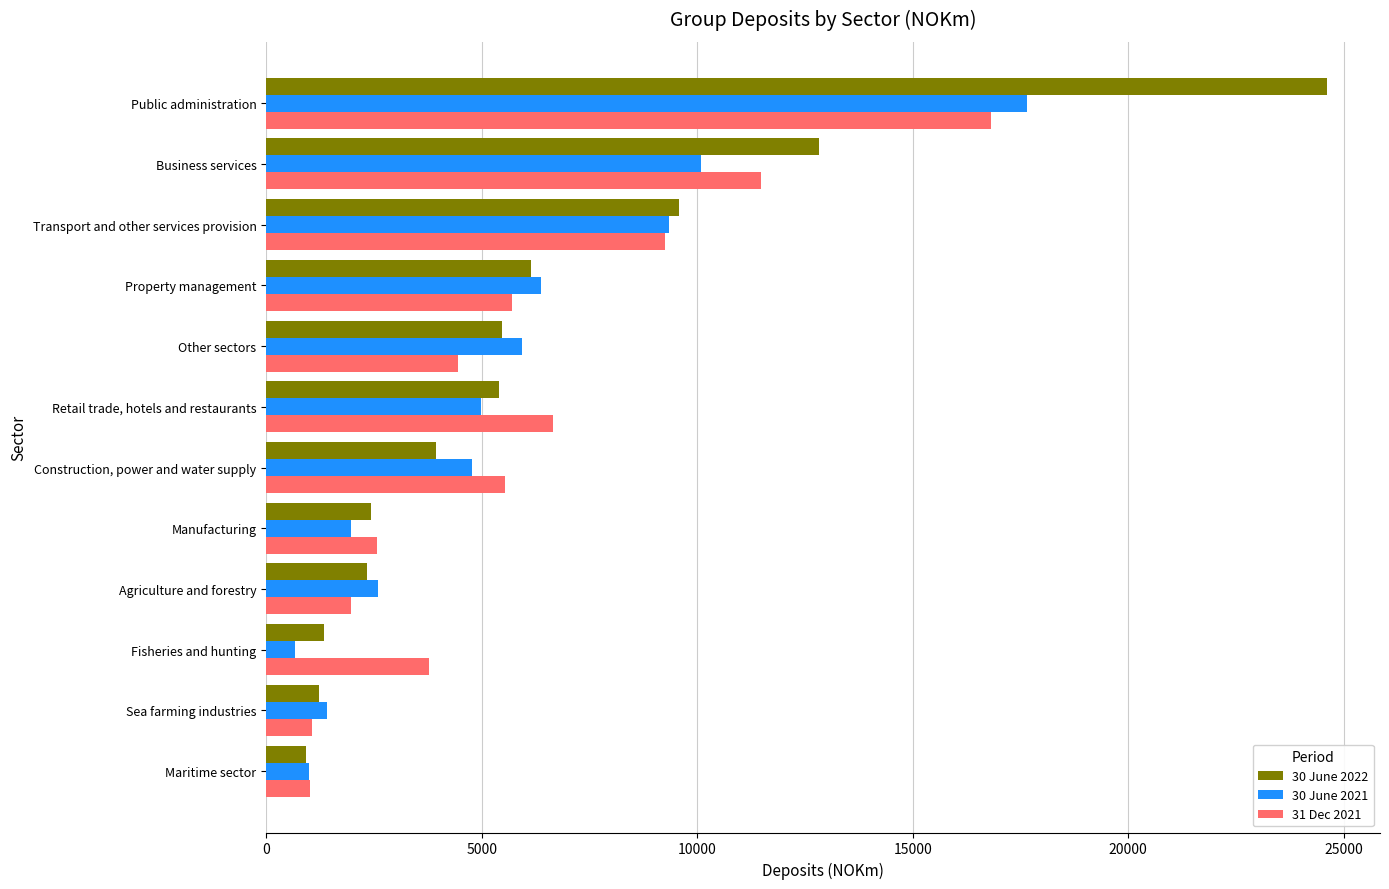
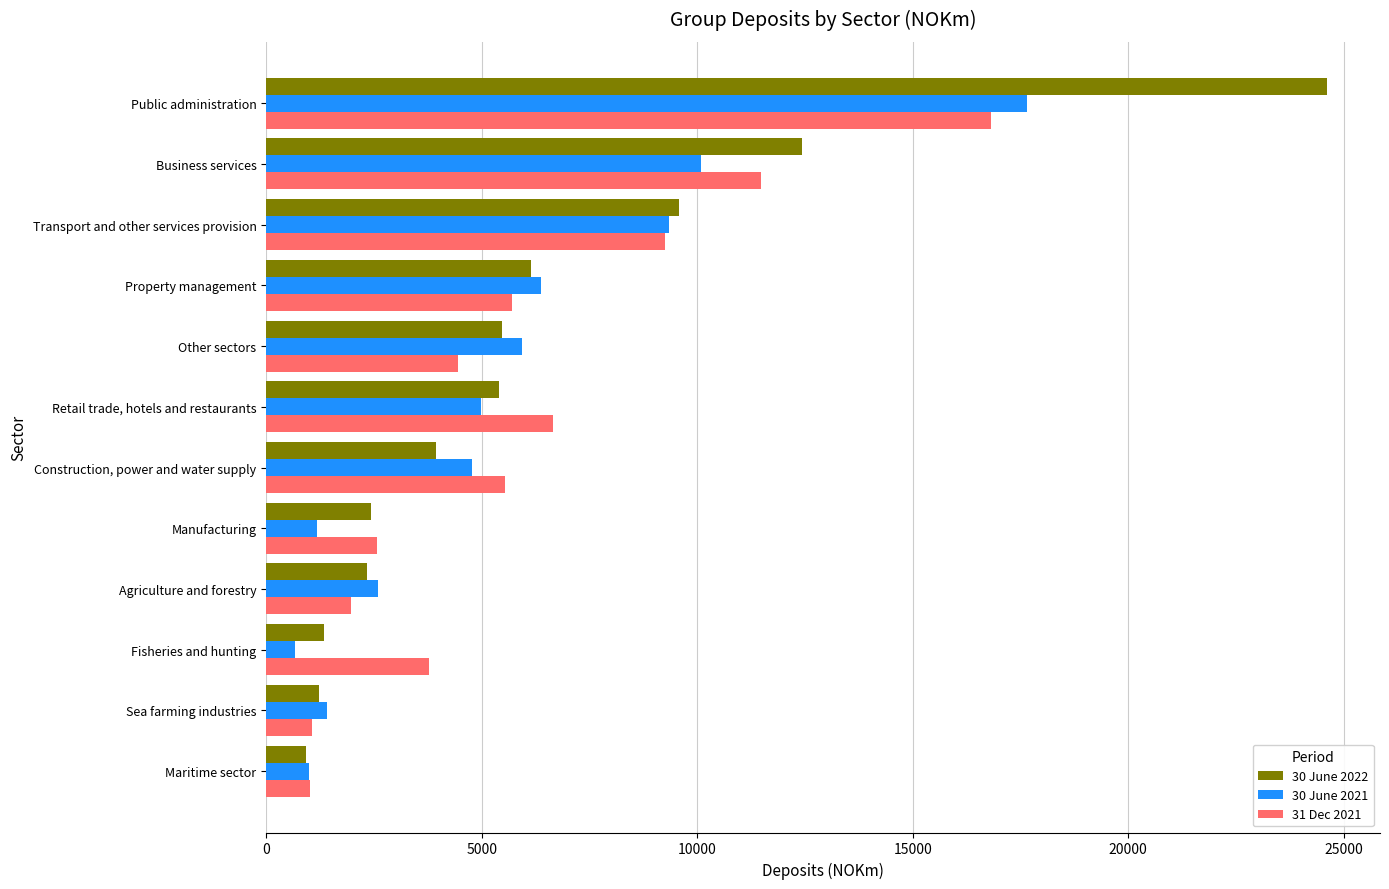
  {
    "30 June 2022": {
      "Public administration": 24600,
-     "Business services": 12800,
+     "Business services": 12400,
      "Transport and other services provision": 9600,
      "Property management": 6200,
      "Other sectors": 5500,
      "Retail trade, hotels and restaurants": 5400,
      "Construction, power and water supply": 3900,
      "Manufacturing": 2400,
      "Agriculture and forestry": 2300,
      "Fisheries and hunting": 1300,
      "Sea farming industries": 1200,
      "Maritime sector": 900
    },
    "30 June 2021": {
      "Public administration": 17600,
      "Business services": 10100,
      "Transport and other services provision": 9400,
      "Property management": 6400,
      "Other sectors": 5900,
      "Retail trade, hotels and restaurants": 5000,
      "Construction, power and water supply": 4800,
-     "Manufacturing": 2000,
+     "Manufacturing": 1200,
      "Agriculture and forestry": 2600,
      "Fisheries and hunting": 700,
      "Sea farming industries": 1400,
      "Maritime sector": 1000
    },
    "31 Dec 2021": {
      "Public administration": 16800,
      "Business services": 11500,
      "Transport and other services provision": 9200,
      "Property management": 5700,
      "Other sectors": 4500,
      "Retail trade, hotels and restaurants": 6600,
      "Construction, power and water supply": 5500,
      "Manufacturing": 2600,
      "Agriculture and forestry": 2000,
      "Fisheries and hunting": 3800,
      "Sea farming industries": 1100,
      "Maritime sector": 1000
    }
  }
